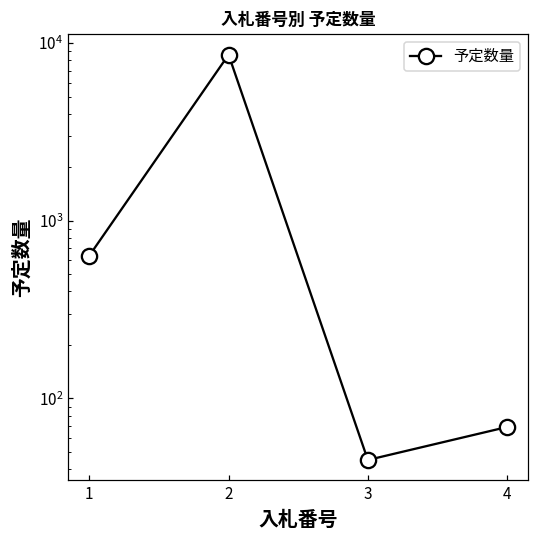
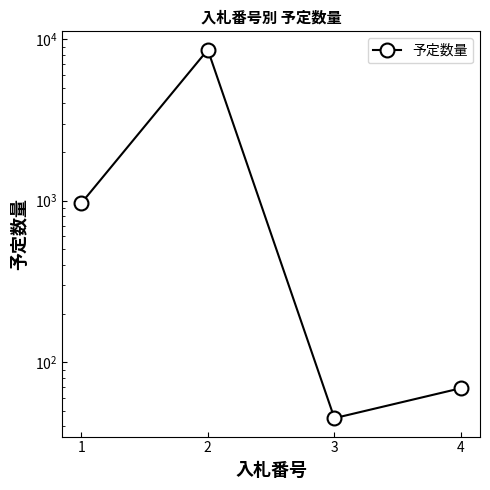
  {
-   "1": 640,
+   "1": 1000,
    "2": 9000,
    "3": 45,
    "4": 69
  }
